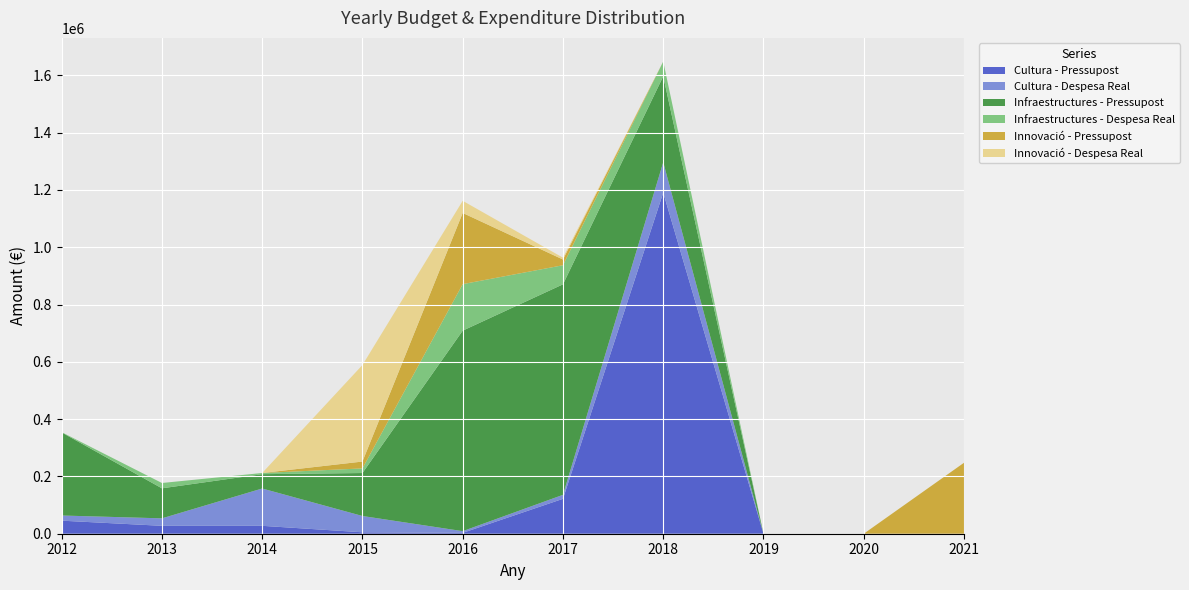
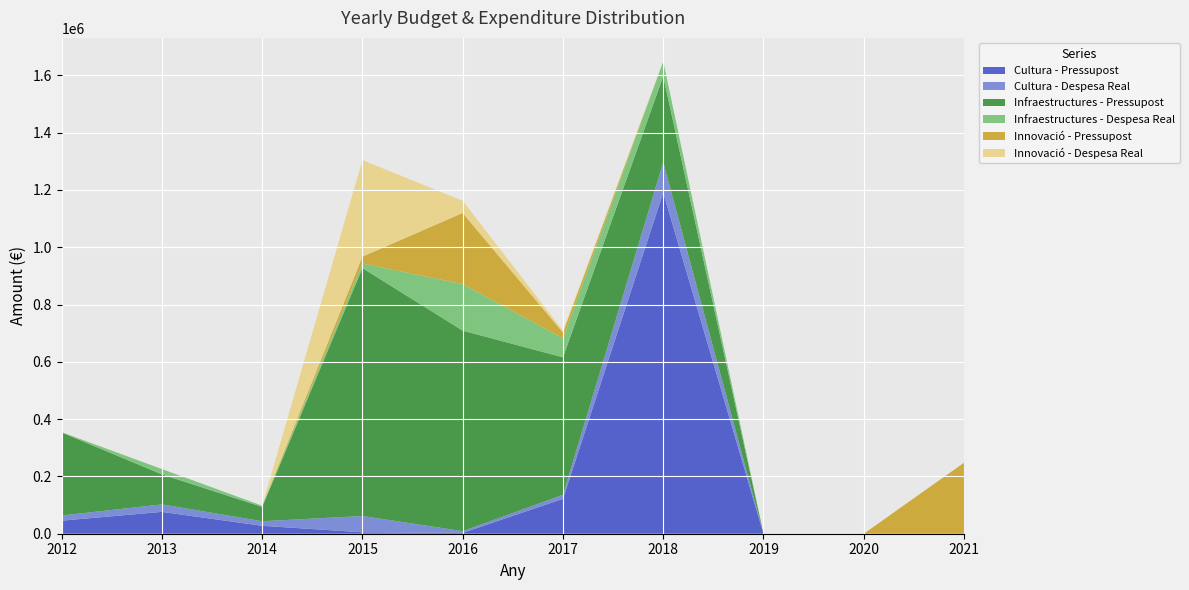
  {
    "Cultura - Pressupost": {
      "2012": 50000,
-     "2013": 30000,
+     "2013": 80000,
      "2014": 30000,
      "2017": 120000,
      "2018": 1190000
    },
    "Cultura - Despesa Real": {
      "2012": 20000,
      "2013": 30000,
-     "2014": 130000,
+     "2014": 20000,
      "2015": 60000,
      "2017": 10000,
      "2018": 110000
    },
    "Infraestructures - Pressupost": {
      "2013": 100000,
-     "2015": 150000,
+     "2015": 870000,
      "2016": 700000,
-     "2017": 730000,
+     "2017": 480000,
      "2018": 300000
    },
    "Infraestructures - Despesa Real": {
      "2015": 20000,
      "2016": 160000,
      "2017": 70000
    },
    "Innovació - Pressupost": {
      "2015": 20000,
      "2016": 250000
    },
    "Innovació - Despesa Real": {
      "2015": 340000,
      "2016": 40000
    }
  }
